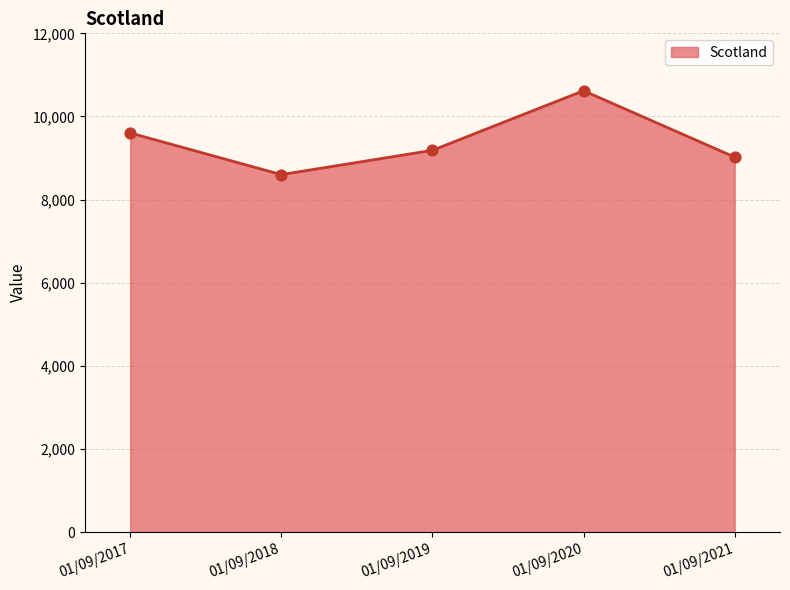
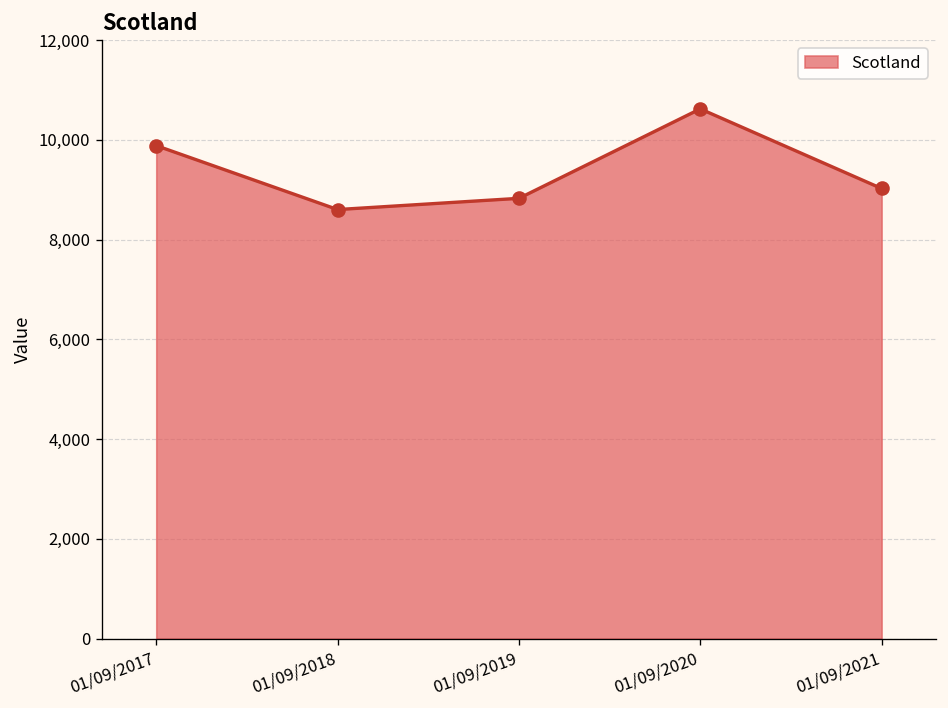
  {
-   "01/09/2017": "9,600",
+   "01/09/2017": "9,900",
    "01/09/2018": "8,600",
-   "01/09/2019": "9,200",
+   "01/09/2019": "8,800",
    "01/09/2020": "10,600",
    "01/09/2021": "9,000"
  }
